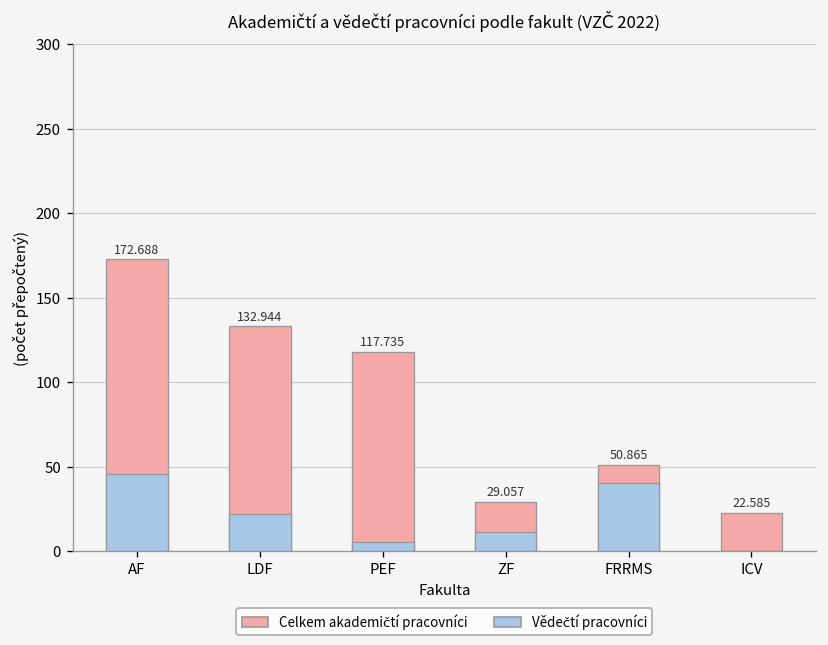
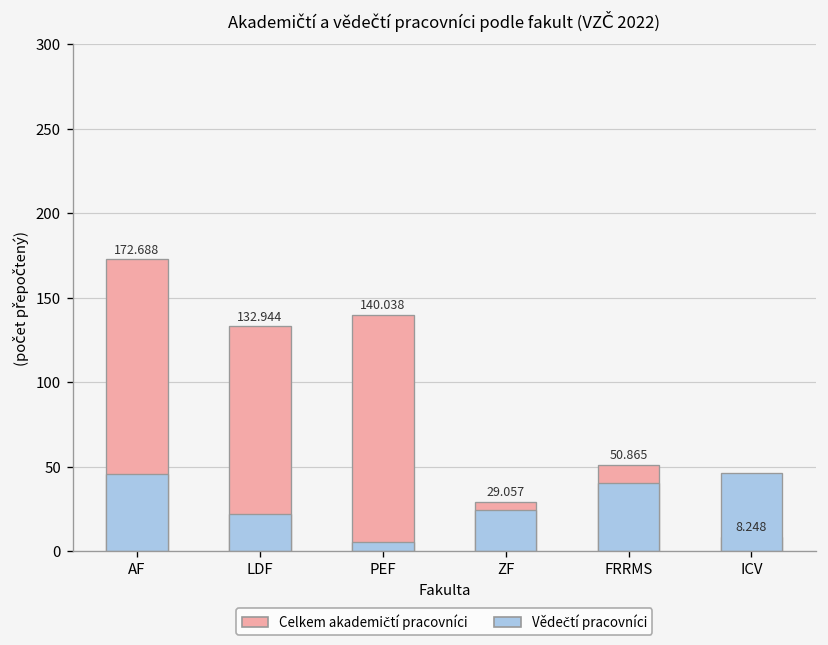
  {
    "Celkem akademičtí pracovníci": {
      "AF": 172.688,
      "LDF": 132.944,
-     "PEF": 117.735,
+     "PEF": 140.038,
      "ZF": 29.057,
      "FRRMS": 50.865,
-     "ICV": 22.585
+     "ICV": 8.248
    },
    "Vědečtí pracovníci": {
-     "ZF": 12,
-     "ICV": 0
+     "ZF": 24,
+     "ICV": 46
    }
  }
